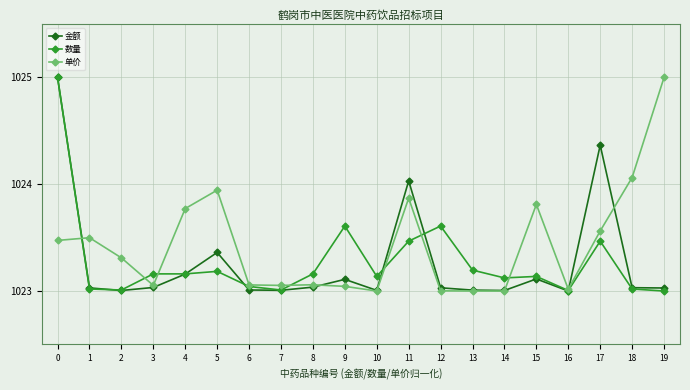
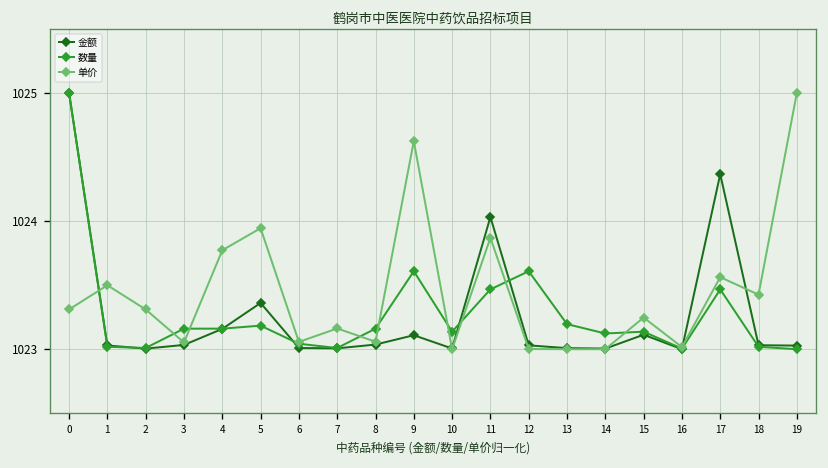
  {
    "单价": {
-     "0": 1023.47,
+     "0": 1023.31,
      "1": 1023.50,
      "2": 1023.31,
      "4": 1023.77,
      "5": 1023.94,
-     "7": 1023.05,
-     "9": 1023.04,
+     "7": 1023.16,
+     "9": 1024.62,
      "11": 1023.87,
      "12": 1023.00,
-     "15": 1023.81,
+     "15": 1023.25,
      "17": 1023.56,
-     "18": 1024.06,
+     "18": 1023.43,
      "19": 1025.00
    }
  }
